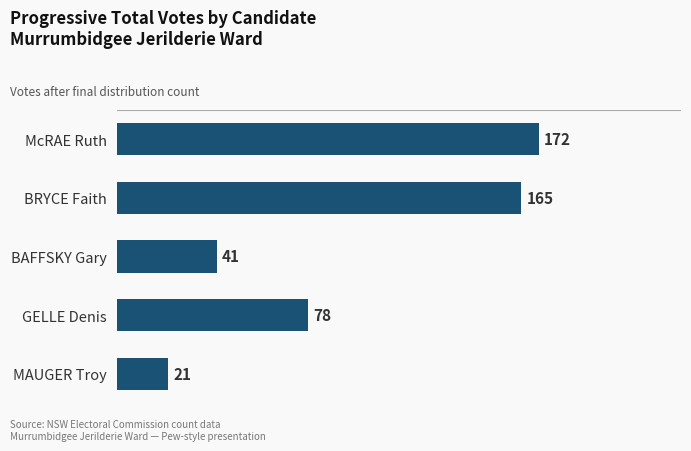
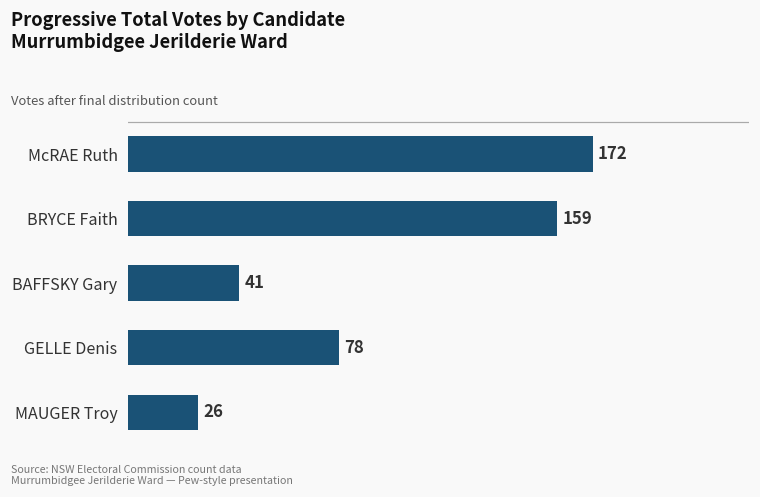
  {
    "McRAE Ruth": 172,
-   "BRYCE Faith": 165,
+   "BRYCE Faith": 159,
    "BAFFSKY Gary": 41,
    "GELLE Denis": 78,
-   "MAUGER Troy": 21
+   "MAUGER Troy": 26
  }
